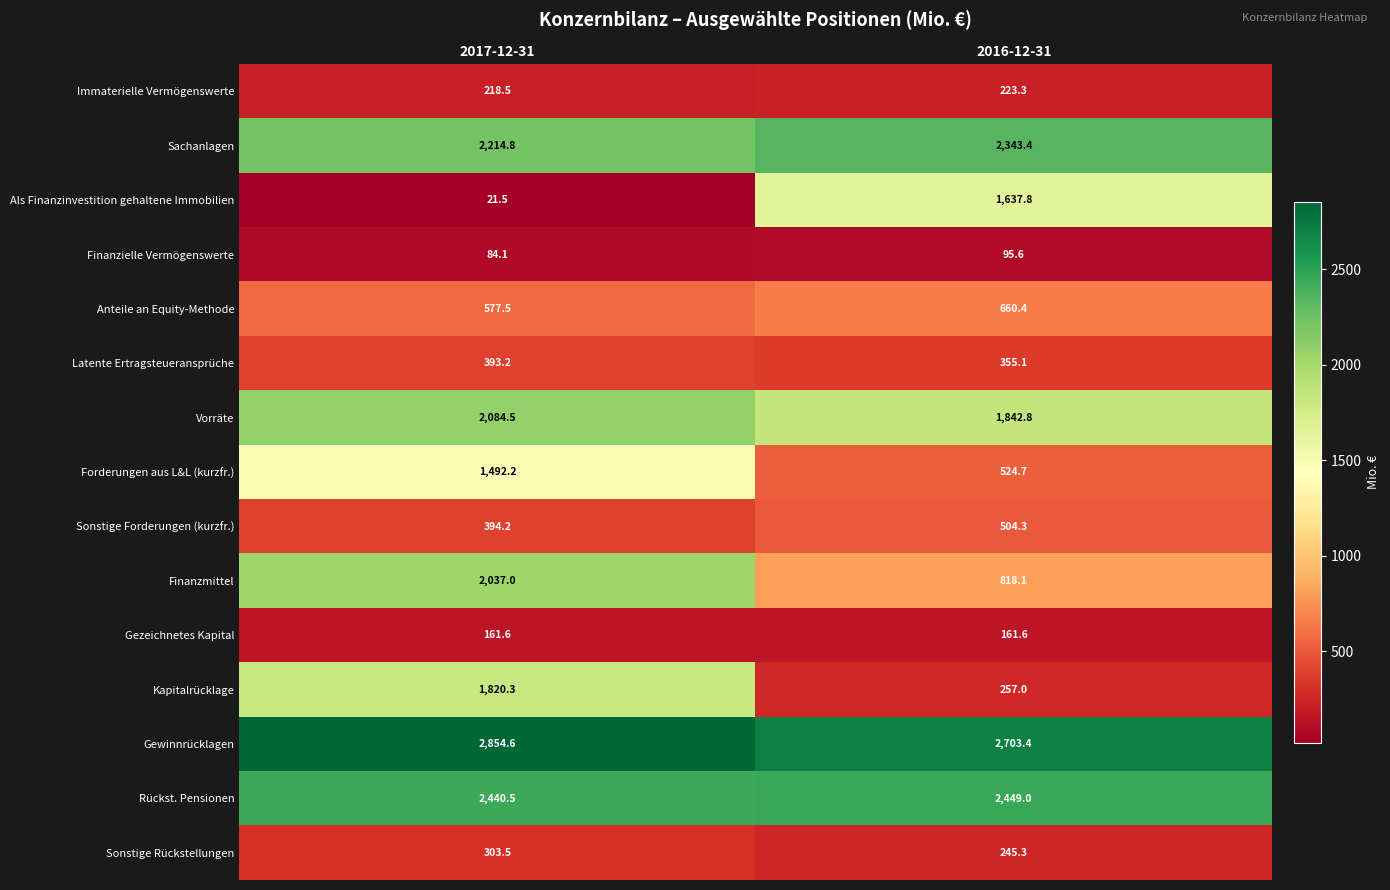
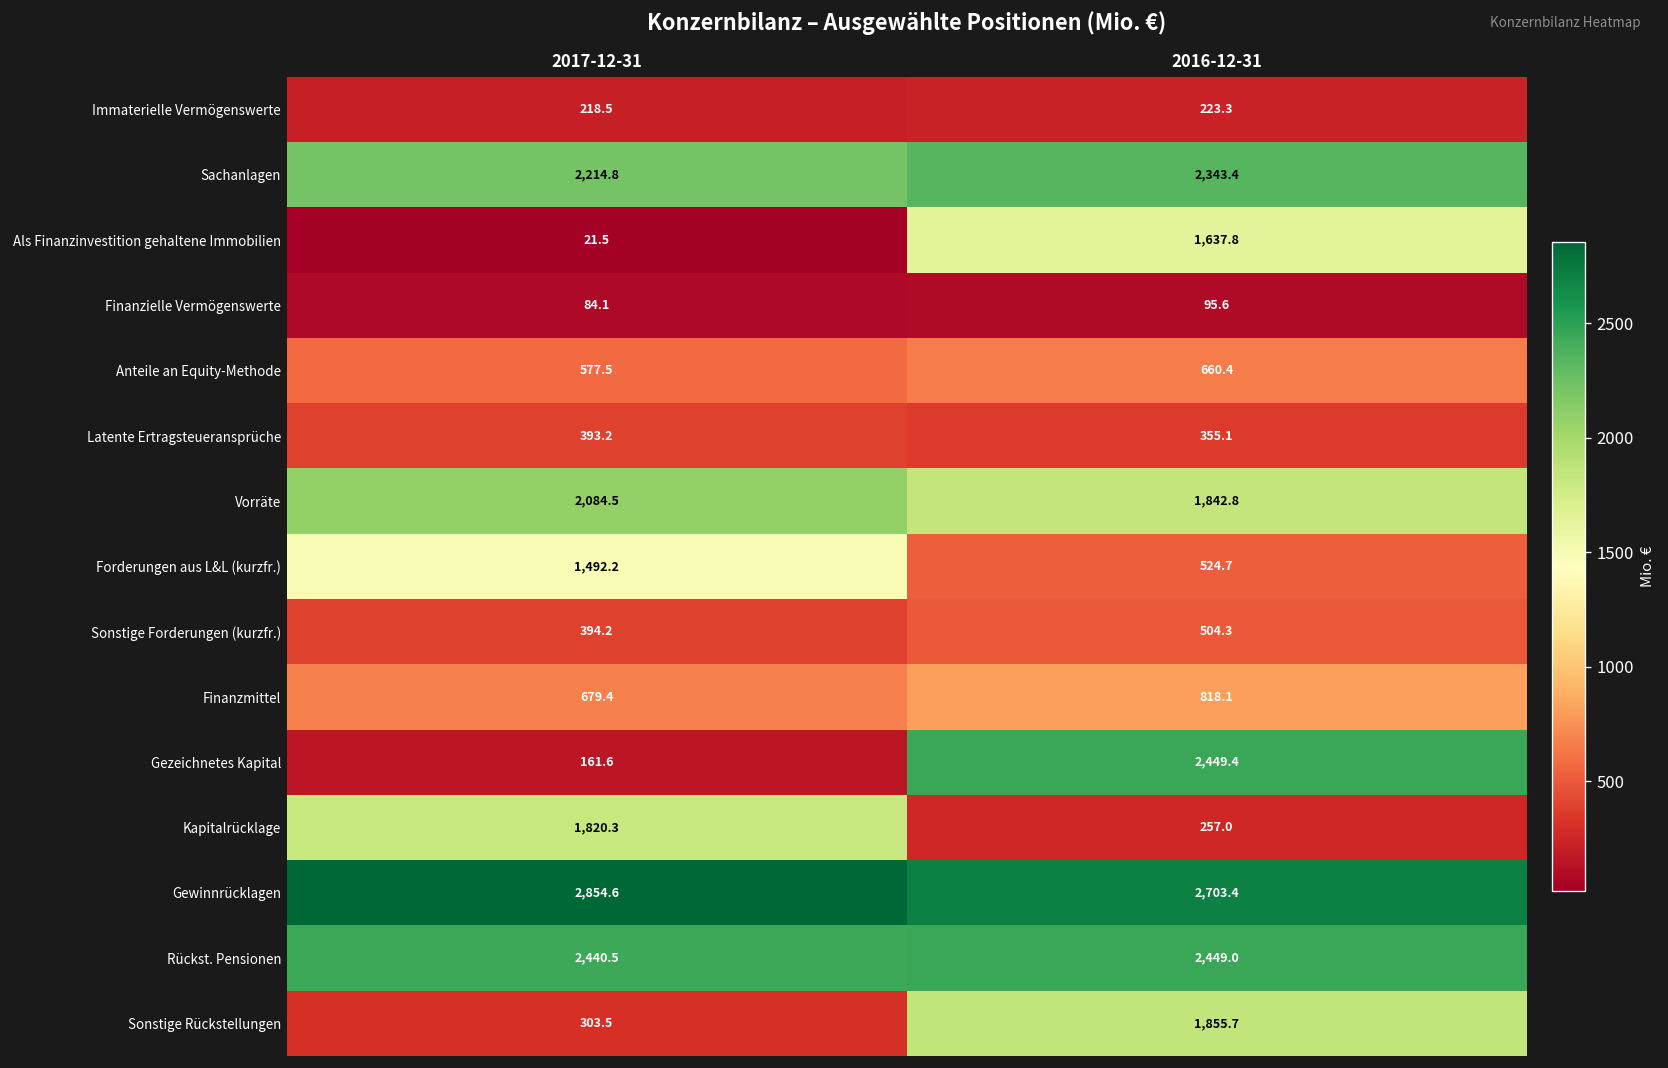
  {
    "Immaterielle Vermögenswerte": {
      "2017-12-31": "218.5",
      "2016-12-31": "223.3"
    },
    "Sachanlagen": {
      "2017-12-31": "2,214.8",
      "2016-12-31": "2,343.4"
    },
    "Als Finanzinvestition gehaltene Immobilien": {
      "2017-12-31": "21.5",
      "2016-12-31": "1,637.8"
    },
    "Finanzielle Vermögenswerte": {
      "2017-12-31": "84.1",
      "2016-12-31": "95.6"
    },
    "Anteile an Equity-Methode": {
      "2017-12-31": "577.5",
      "2016-12-31": "660.4"
    },
    "Latente Ertragsteueransprüche": {
      "2017-12-31": "393.2",
      "2016-12-31": "355.1"
    },
    "Vorräte": {
      "2017-12-31": "2,084.5",
      "2016-12-31": "1,842.8"
    },
    "Forderungen aus L&L (kurzfr.)": {
      "2017-12-31": "1,492.2",
      "2016-12-31": "524.7"
    },
    "Sonstige Forderungen (kurzfr.)": {
      "2017-12-31": "394.2",
      "2016-12-31": "504.3"
    },
    "Finanzmittel": {
-     "2017-12-31": "2,037.0",
+     "2017-12-31": "679.4",
      "2016-12-31": "818.1"
    },
    "Gezeichnetes Kapital": {
      "2017-12-31": "161.6",
-     "2016-12-31": "161.6"
+     "2016-12-31": "2,449.4"
    },
    "Kapitalrücklage": {
      "2017-12-31": "1,820.3",
      "2016-12-31": "257.0"
    },
    "Gewinnrücklagen": {
      "2017-12-31": "2,854.6",
      "2016-12-31": "2,703.4"
    },
    "Rückst. Pensionen": {
      "2017-12-31": "2,440.5",
      "2016-12-31": "2,449.0"
    },
    "Sonstige Rückstellungen": {
      "2017-12-31": "303.5",
-     "2016-12-31": "245.3"
+     "2016-12-31": "1,855.7"
    }
  }
